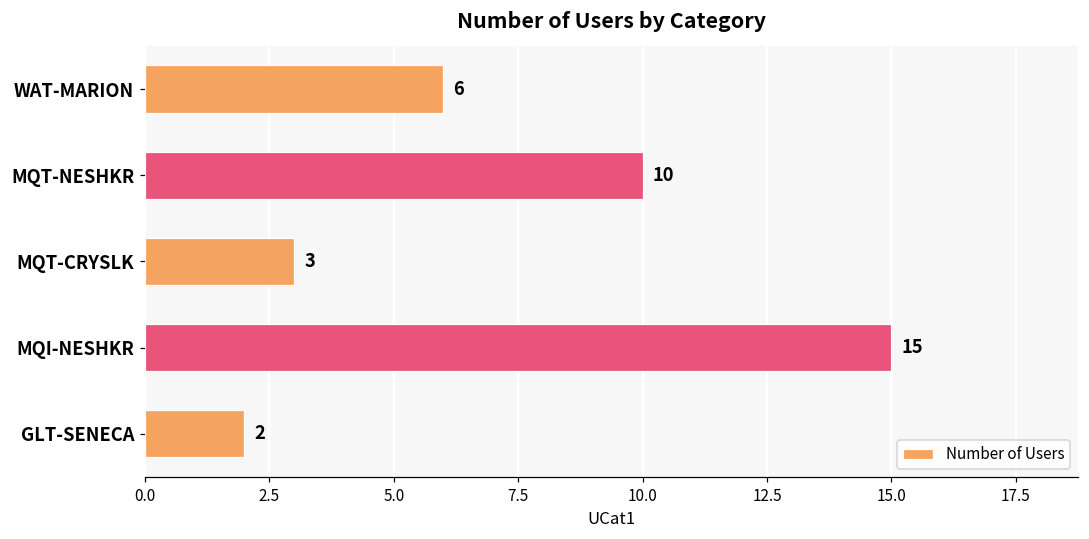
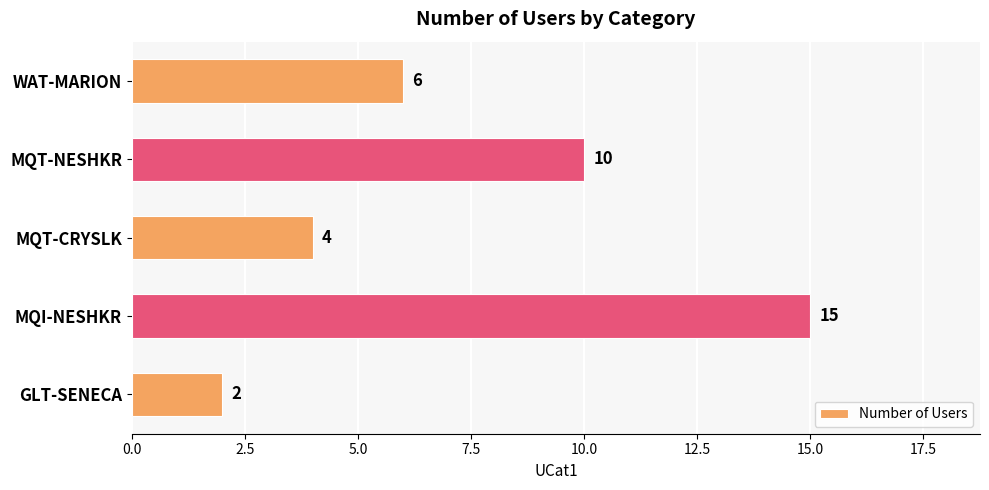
  {
    "WAT-MARION": 6,
    "MQT-NESHKR": 10,
-   "MQT-CRYSLK": 3,
+   "MQT-CRYSLK": 4,
    "MQI-NESHKR": 15,
    "GLT-SENECA": 2
  }
